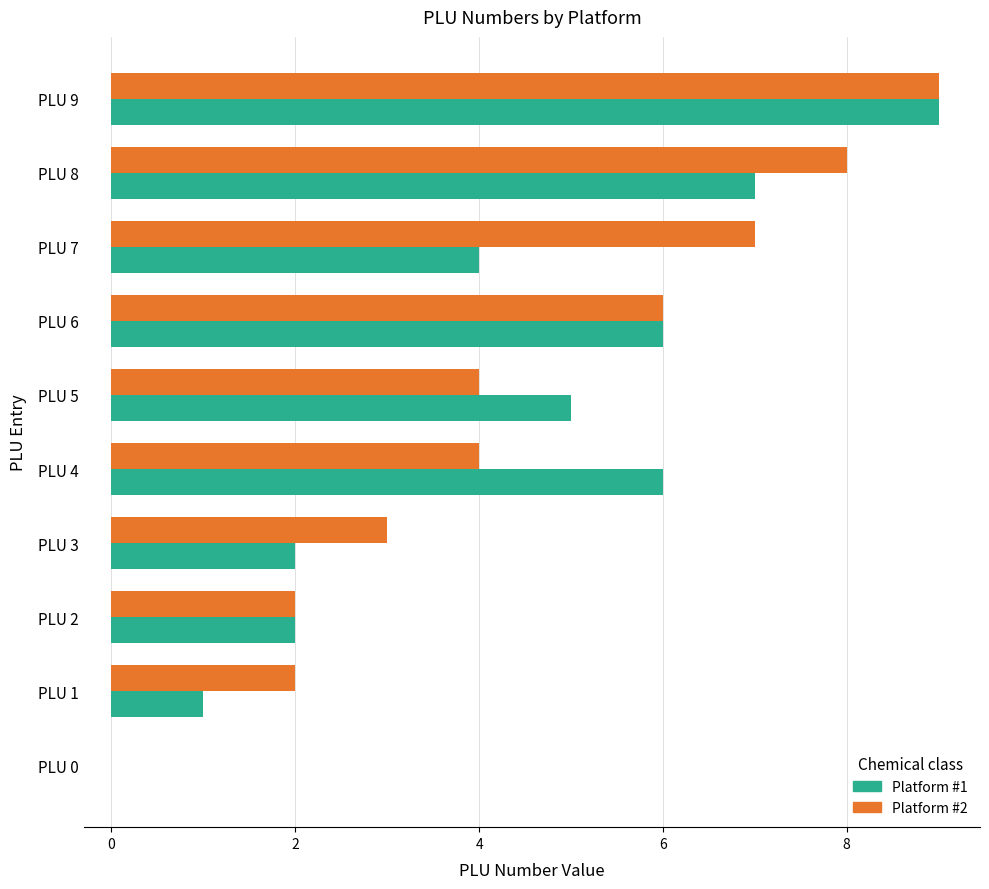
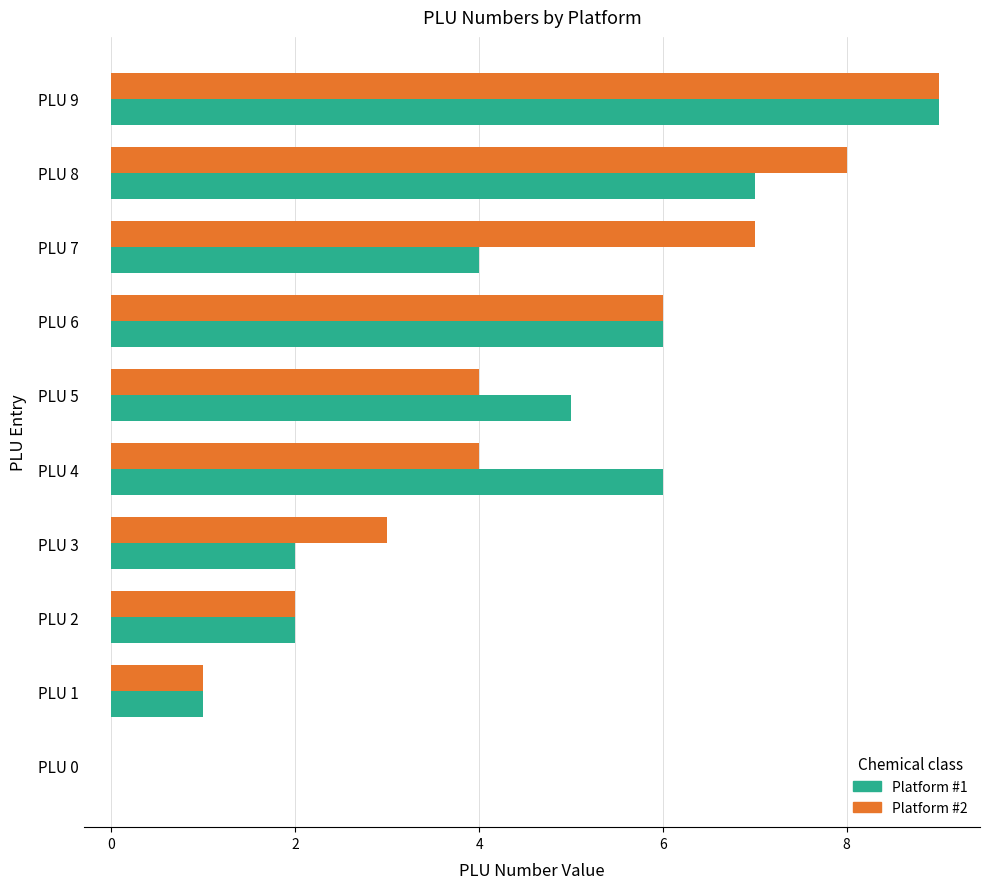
  {
    "Platform #1": {
      "PLU 9": 9,
      "PLU 8": 7,
      "PLU 7": 4,
      "PLU 6": 6,
      "PLU 5": 5,
      "PLU 4": 6,
      "PLU 3": 2,
      "PLU 2": 2,
      "PLU 1": 1,
      "PLU 0": 0
    },
    "Platform #2": {
      "PLU 9": 9,
      "PLU 8": 8,
      "PLU 7": 7,
      "PLU 6": 6,
      "PLU 5": 4,
      "PLU 4": 4,
      "PLU 3": 3,
      "PLU 2": 2,
-     "PLU 1": 2,
+     "PLU 1": 1,
      "PLU 0": 0
    }
  }
